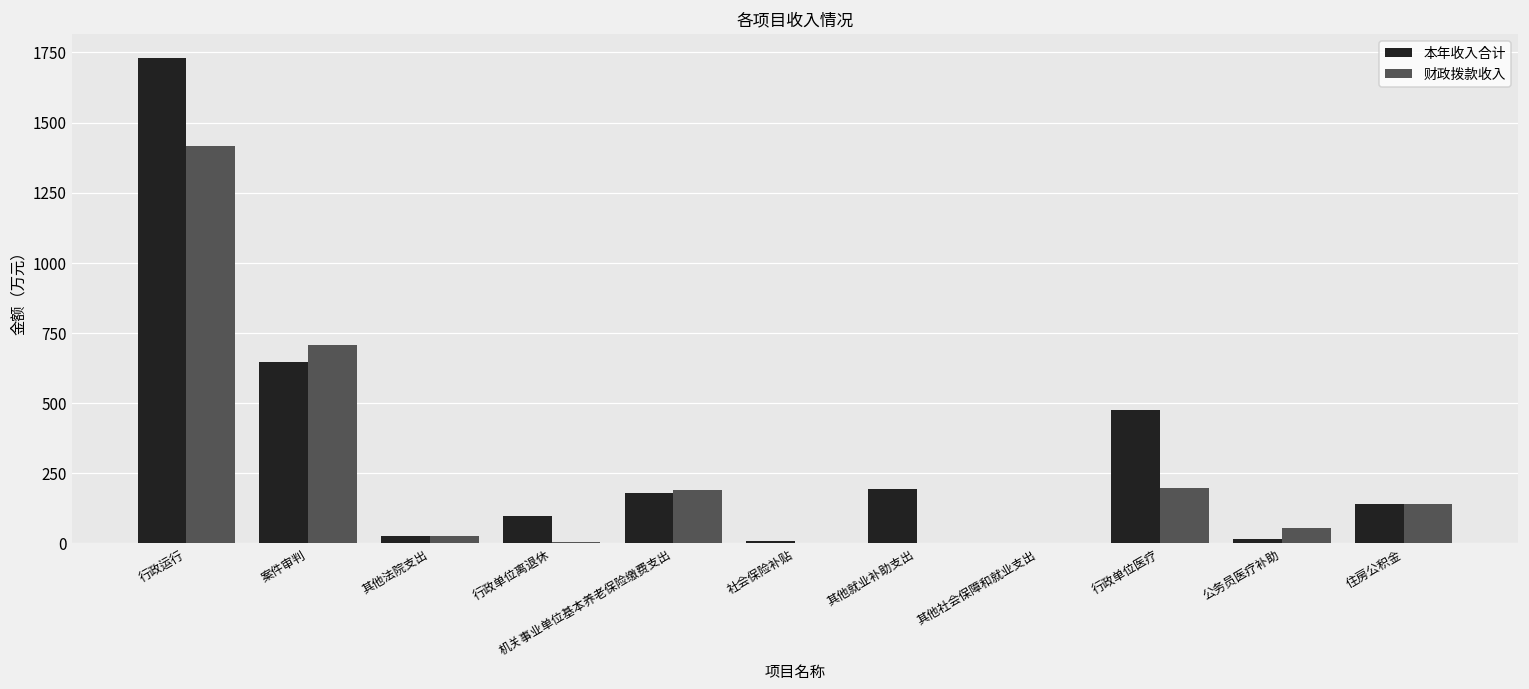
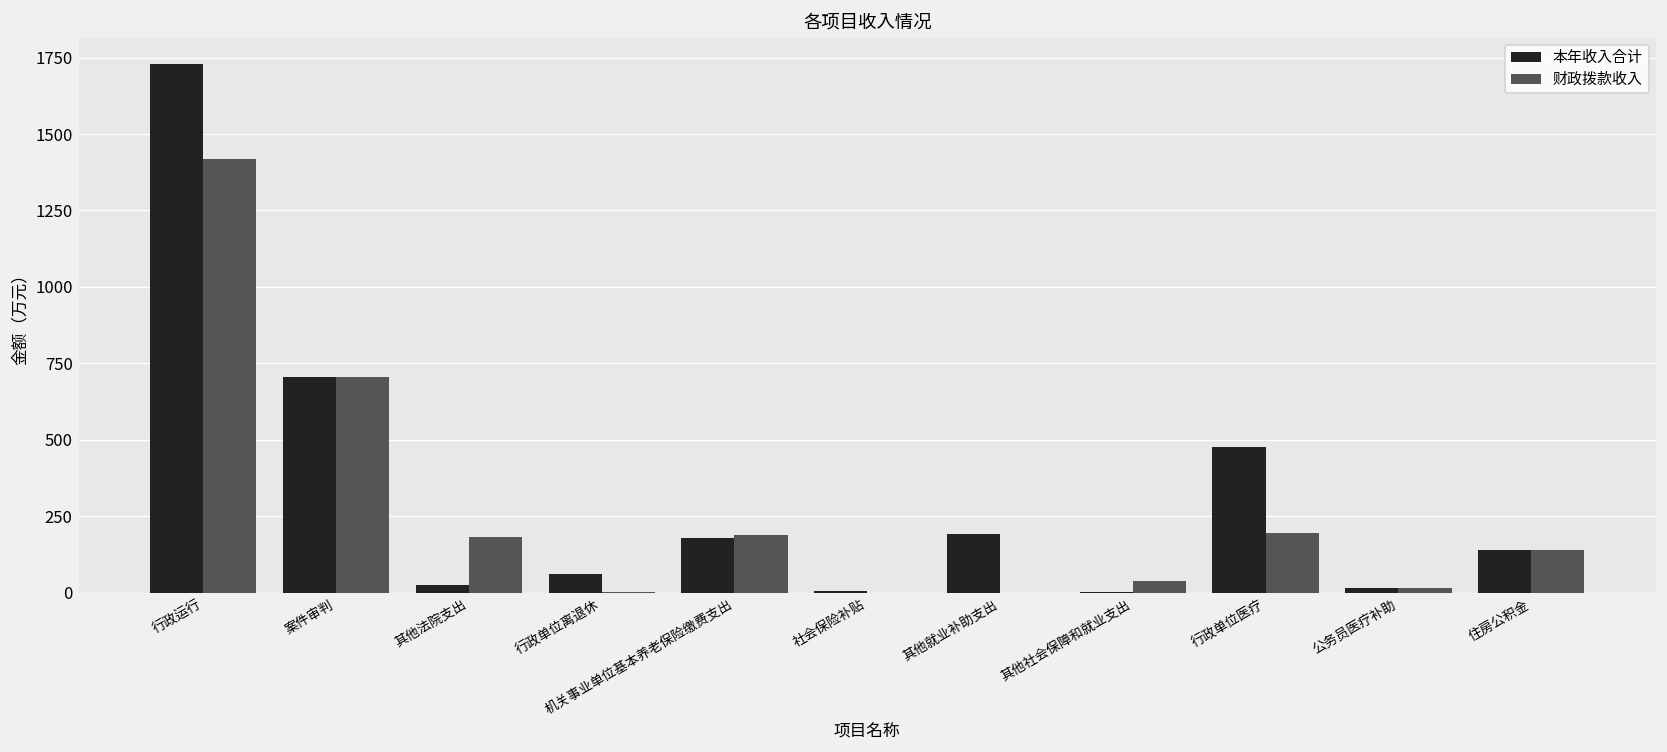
  {
    "本年收入合计": {
      "行政运行": 1730,
-     "案件审判": 650,
+     "案件审判": 700,
      "其他法院支出": 20,
-     "行政单位离退休": 90,
+     "行政单位离退休": 60,
      "机关事业单位基本养老保险缴费支出": 180,
      "其他就业补助支出": 190,
      "行政单位医疗": 480,
      "公务员医疗补助": 20,
      "住房公积金": 140
    },
    "财政拨款收入": {
      "行政运行": 1420,
      "案件审判": 700,
-     "其他法院支出": 20,
+     "其他法院支出": 180,
      "机关事业单位基本养老保险缴费支出": 190,
      "社会保险补贴": 0,
      "其他就业补助支出": 0,
-     "其他社会保障和就业支出": 0,
+     "其他社会保障和就业支出": 40,
      "行政单位医疗": 200,
-     "公务员医疗补助": 50,
+     "公务员医疗补助": 20,
      "住房公积金": 140
    }
  }
